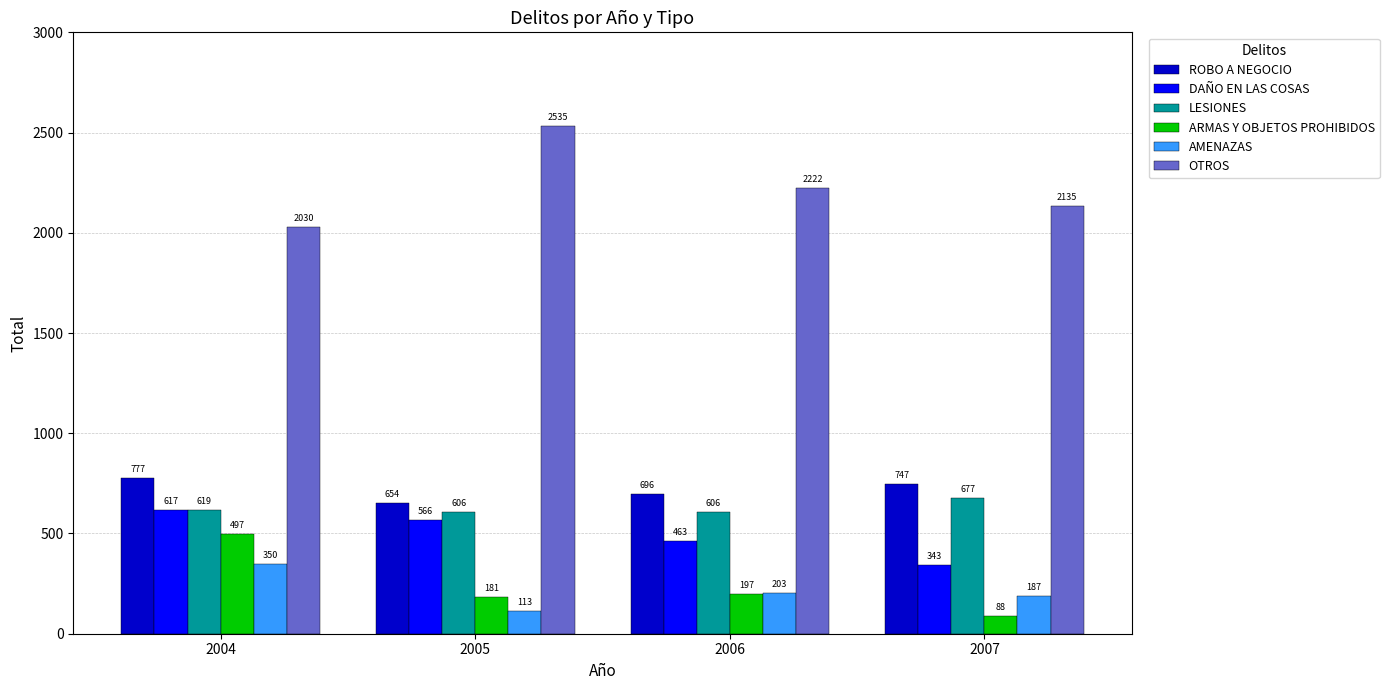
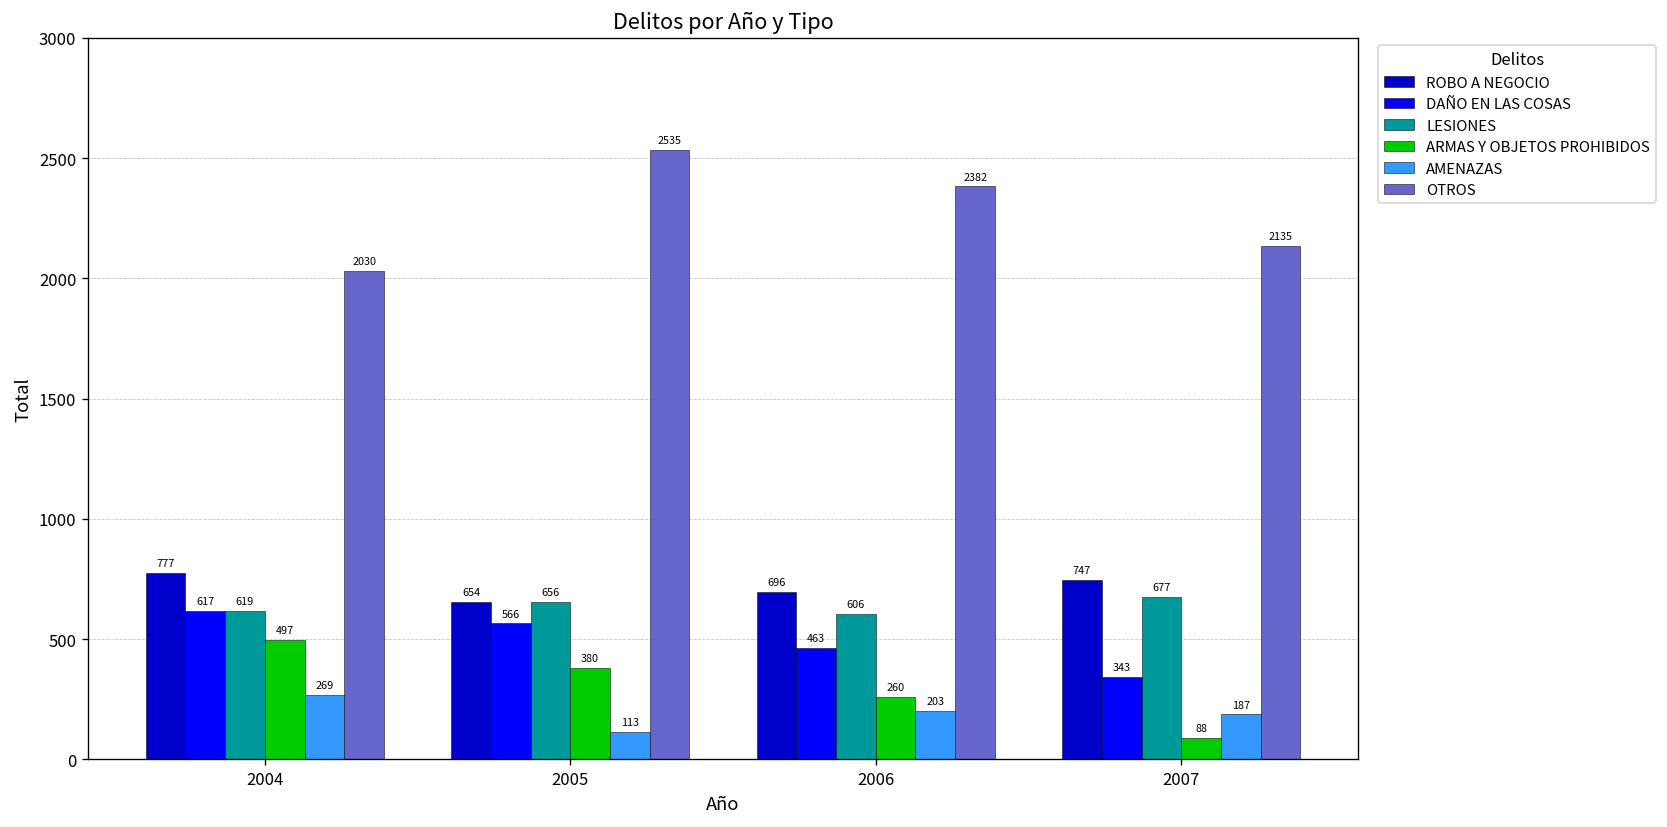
  {
    "LESIONES": {
      "2004": 619,
-     "2005": 606,
+     "2005": 656,
      "2006": 606,
      "2007": 677
    },
    "ARMAS Y OBJETOS PROHIBIDOS": {
      "2004": 497,
-     "2005": 181,
-     "2006": 197,
+     "2005": 380,
+     "2006": 260,
      "2007": 88
    },
    "AMENAZAS": {
-     "2004": 350,
+     "2004": 269,
      "2005": 113,
      "2006": 203,
      "2007": 187
    },
    "OTROS": {
      "2004": 2030,
      "2005": 2535,
-     "2006": 2222,
+     "2006": 2382,
      "2007": 2135
    }
  }
